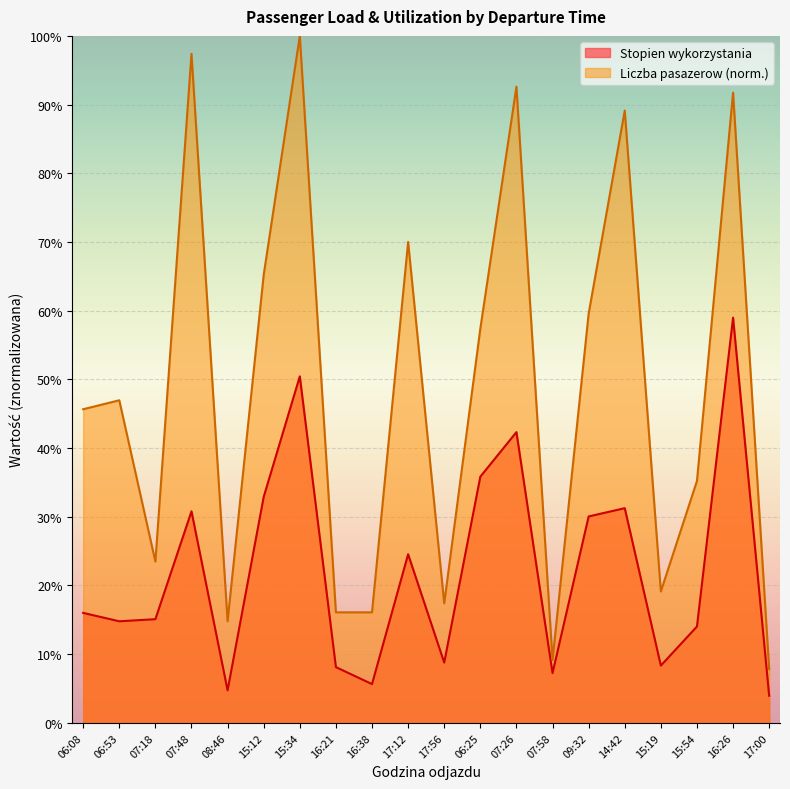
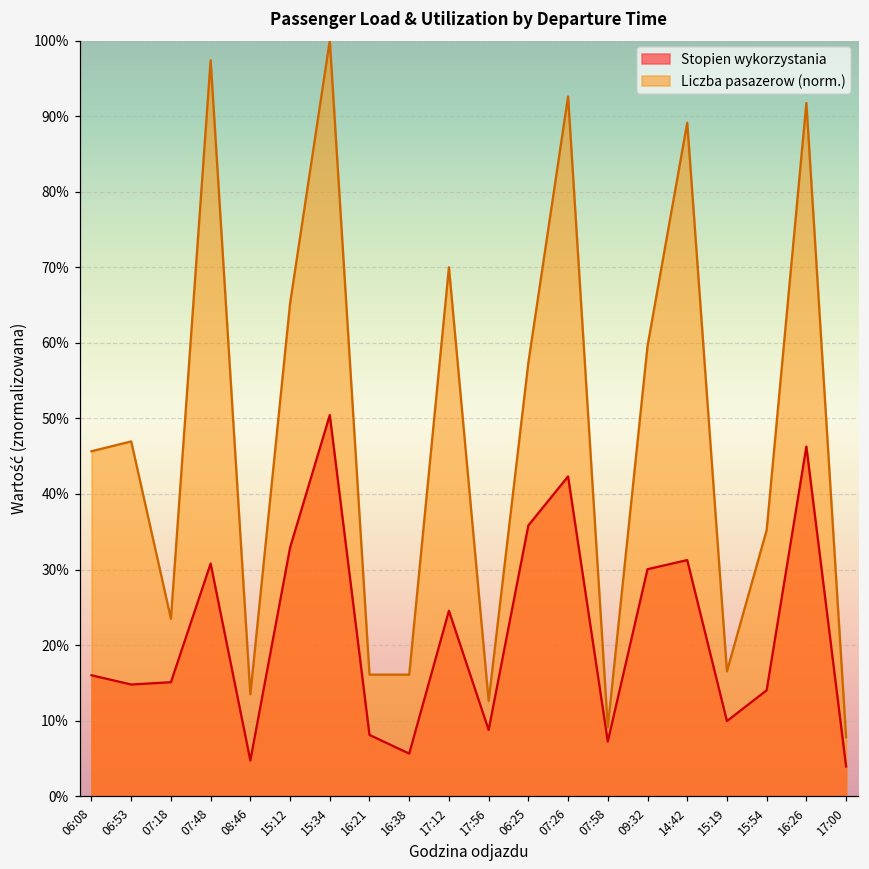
  {
    "Stopien wykorzystania": {
      "06:08": "16%",
      "06:53": "15%",
      "07:18": "15%",
      "07:48": "31%",
      "08:46": "5%",
      "15:12": "33%",
      "15:34": "50%",
      "16:21": "8%",
      "16:38": "6%",
      "17:12": "25%",
      "17:56": "9%",
      "06:25": "36%",
      "07:26": "42%",
      "07:58": "7%",
      "09:32": "30%",
      "14:42": "31%",
-     "15:19": "8%",
+     "15:19": "10%",
      "15:54": "14%",
-     "16:26": "59%",
+     "16:26": "46%",
      "17:00": "4%"
    },
    "Liczba pasazerow (norm.)": {
      "06:08": "46%",
      "06:53": "47%",
      "07:18": "23%",
      "07:48": "97%",
-     "08:46": "15%",
+     "08:46": "13%",
      "15:12": "65%",
      "15:34": "100%",
      "16:21": "16%",
      "16:38": "16%",
      "17:12": "70%",
-     "17:56": "17%",
+     "17:56": "13%",
      "06:25": "57%",
      "07:26": "93%",
      "07:58": "9%",
      "09:32": "60%",
      "14:42": "89%",
-     "15:19": "19%",
+     "15:19": "17%",
      "15:54": "35%",
      "16:26": "92%",
      "17:00": "8%"
    }
  }
